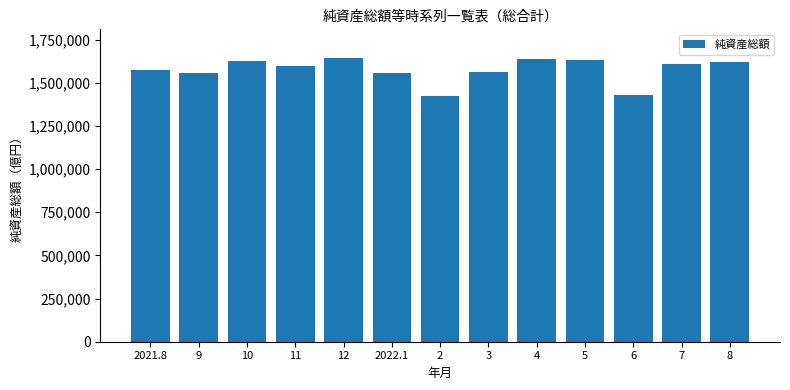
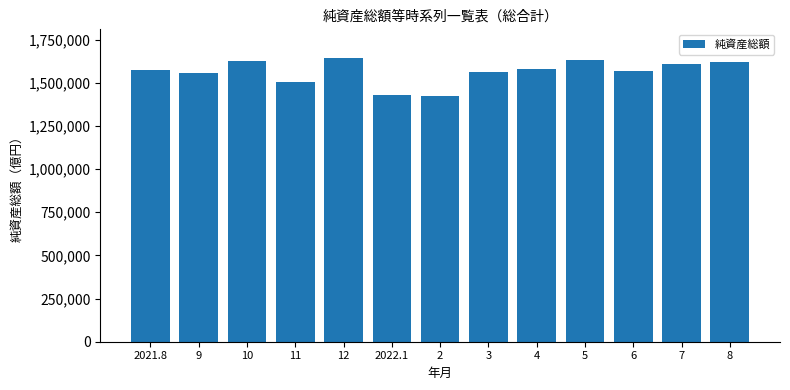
  {
    "2021.8": "1,580,000",
    "9": "1,550,000",
    "10": "1,630,000",
-   "11": "1,600,000",
+   "11": "1,500,000",
    "12": "1,650,000",
-   "2022.1": "1,550,000",
+   "2022.1": "1,430,000",
    "2": "1,420,000",
    "3": "1,560,000",
-   "4": "1,640,000",
+   "4": "1,580,000",
    "5": "1,630,000",
-   "6": "1,430,000",
+   "6": "1,570,000",
    "7": "1,610,000",
    "8": "1,620,000"
  }
